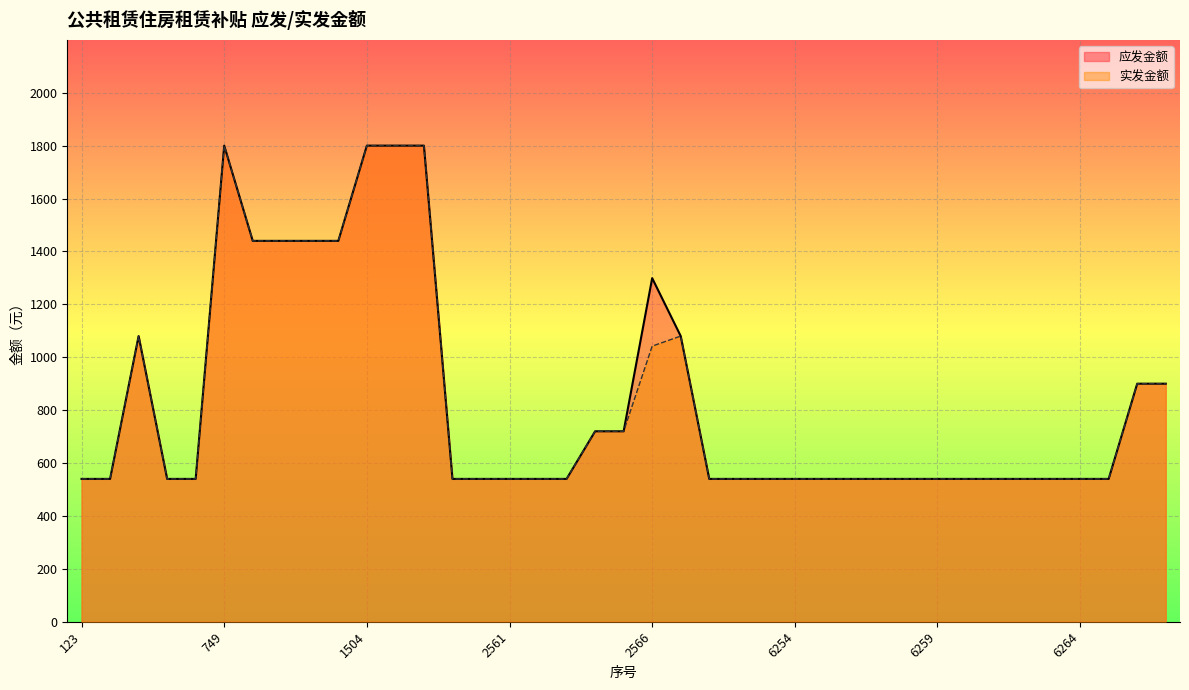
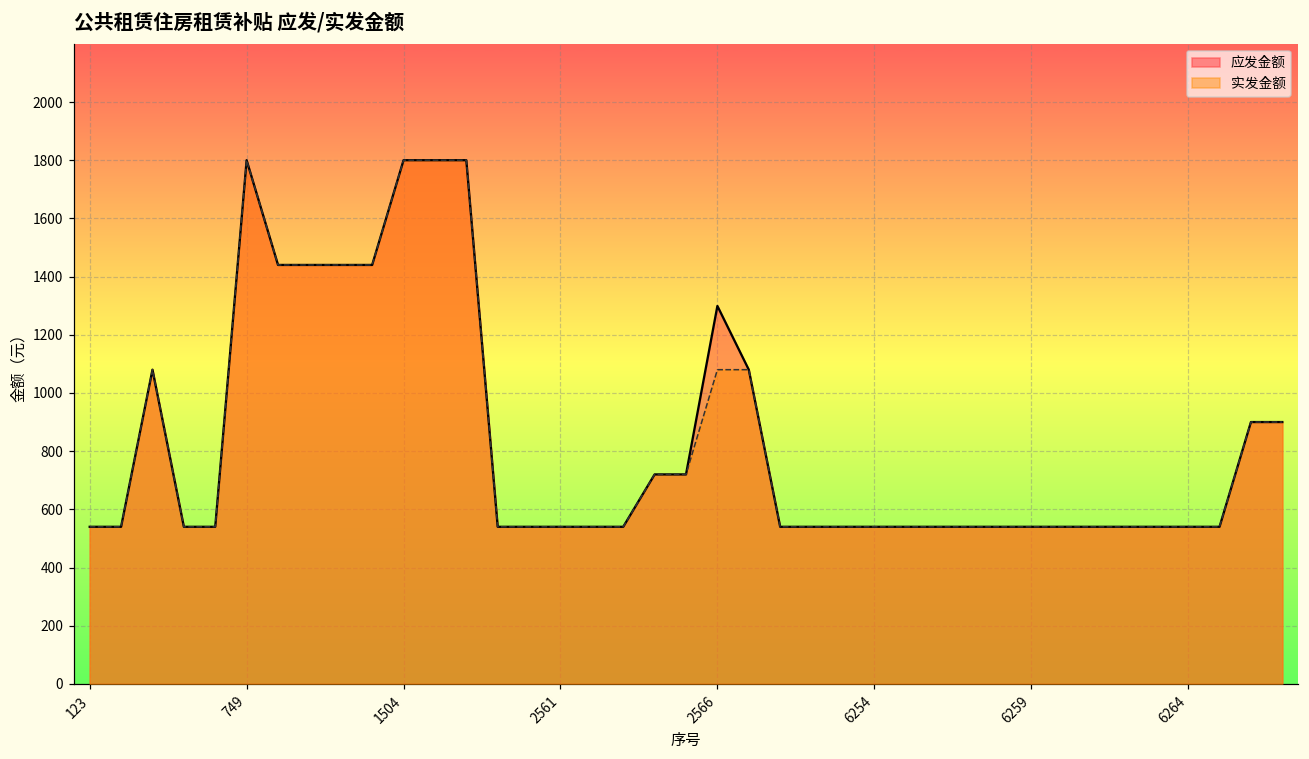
  {
    "应发金额": {
      "2566": 1300
    },
    "实发金额": {
-     "2566": 1040
+     "2566": 1080
    }
  }
